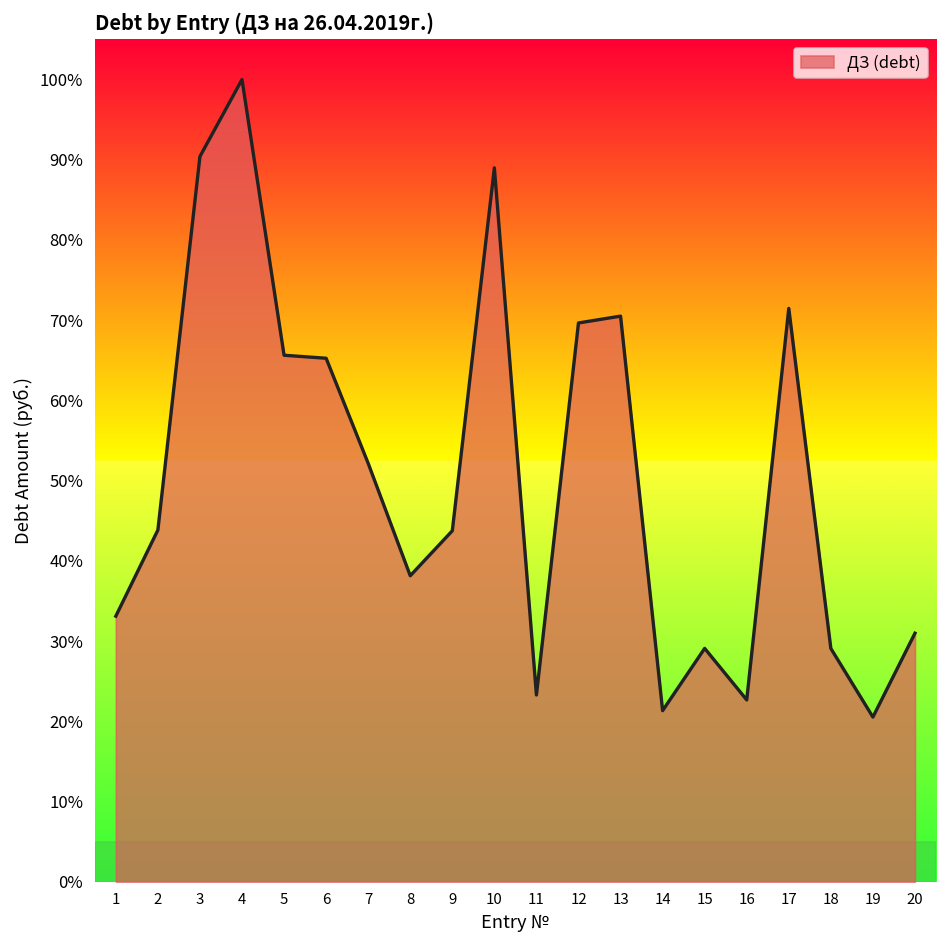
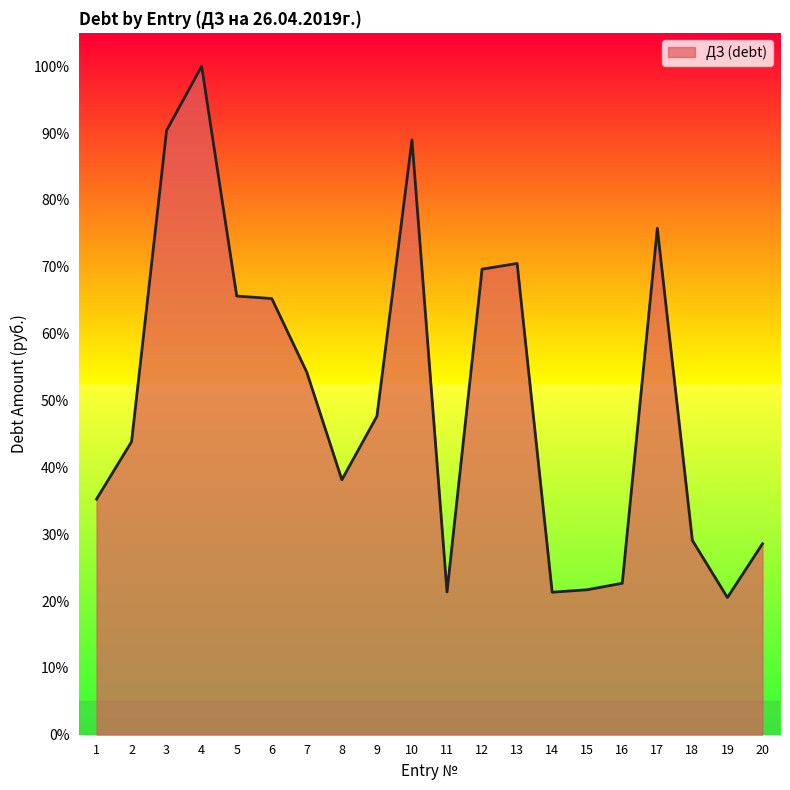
  {
-   "1": "33%",
+   "1": "35%",
    "2": "44%",
    "3": "90%",
    "4": "100%",
    "5": "66%",
    "6": "65%",
-   "7": "52%",
+   "7": "54%",
    "8": "38%",
-   "9": "44%",
+   "9": "48%",
    "10": "89%",
-   "11": "23%",
+   "11": "21%",
    "12": "70%",
    "13": "71%",
    "14": "21%",
-   "15": "29%",
+   "15": "22%",
    "16": "23%",
-   "17": "71%",
+   "17": "76%",
    "18": "29%",
    "19": "21%",
-   "20": "31%"
+   "20": "29%"
  }
